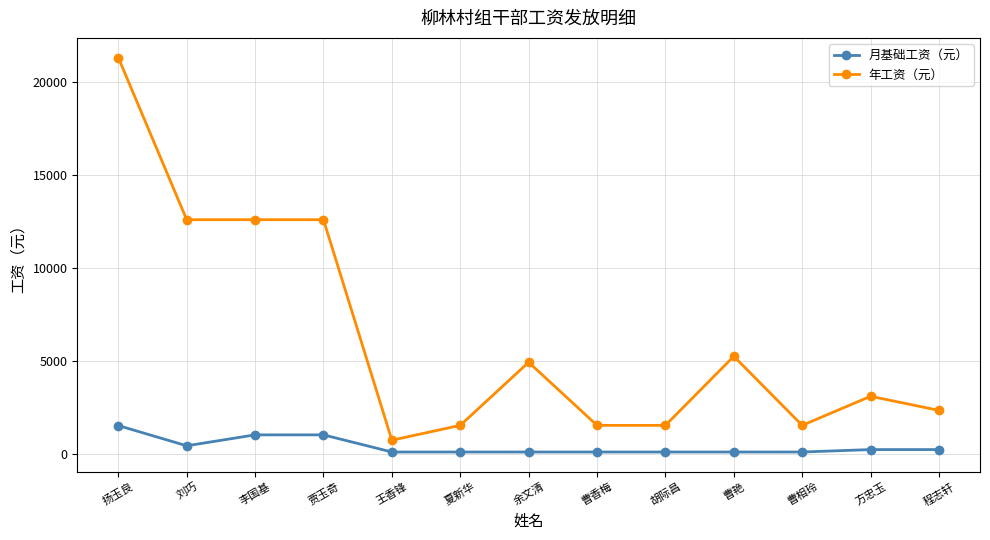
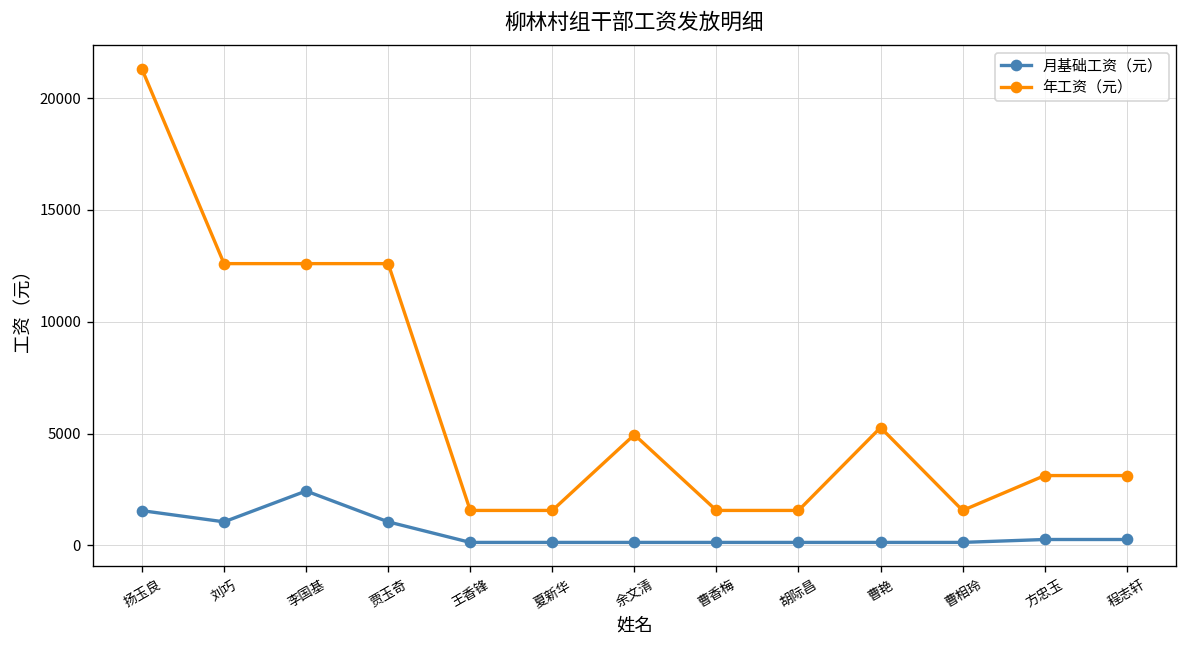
  {
    "月基础工资（元）": {
      "扬玉良": 1600,
-     "刘巧": 500,
-     "李国基": 1100,
+     "刘巧": 1100,
+     "李国基": 2400,
      "贾玉奇": 1100,
      "王香锋": 100,
      "夏新华": 100,
      "余文清": 100,
      "曹香梅": 100,
      "胡际昌": 100,
      "曹艳": 100,
      "曹相玲": 100,
      "方忠玉": 300,
      "程志轩": 300
    },
    "年工资（元）": {
      "扬玉良": 21300,
      "刘巧": 12600,
      "李国基": 12600,
      "贾玉奇": 12600,
-     "王香锋": 800,
+     "王香锋": 1600,
      "夏新华": 1600,
      "余文清": 4900,
      "曹香梅": 1600,
      "胡际昌": 1600,
      "曹艳": 5300,
      "曹相玲": 1600,
      "方忠玉": 3100,
-     "程志轩": 2400
+     "程志轩": 3100
    }
  }
